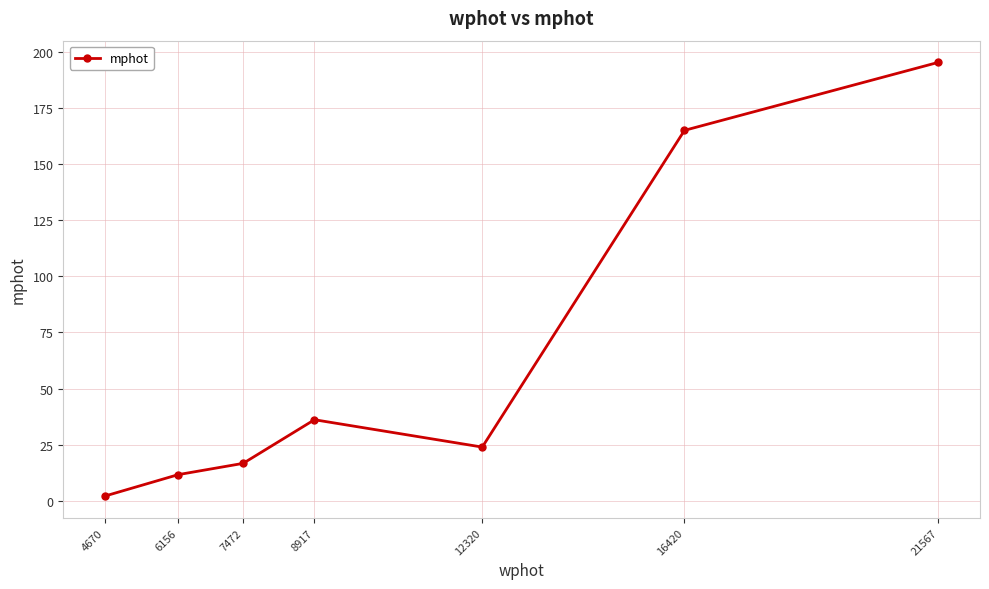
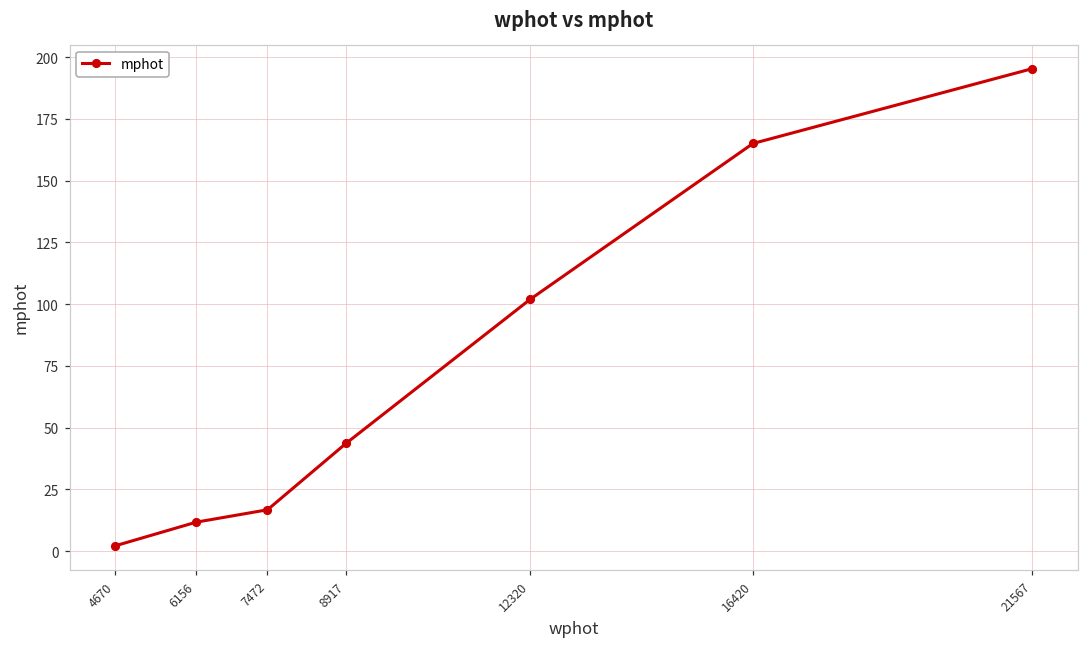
  {
    "4670": 2,
    "6156": 12,
    "7472": 17,
-   "8917": 36,
-   "12320": 24,
+   "8917": 44,
+   "12320": 102,
    "16420": 165,
    "21567": 195
  }
